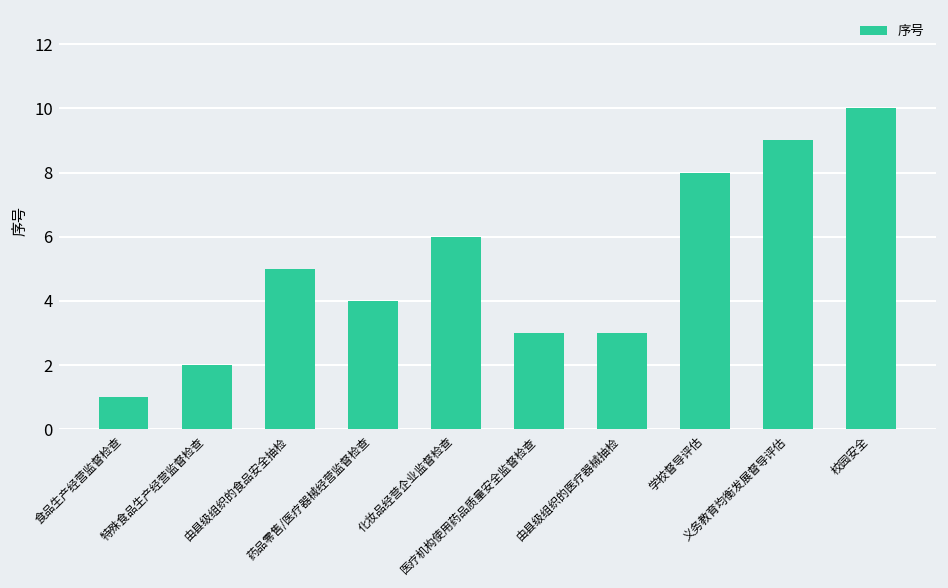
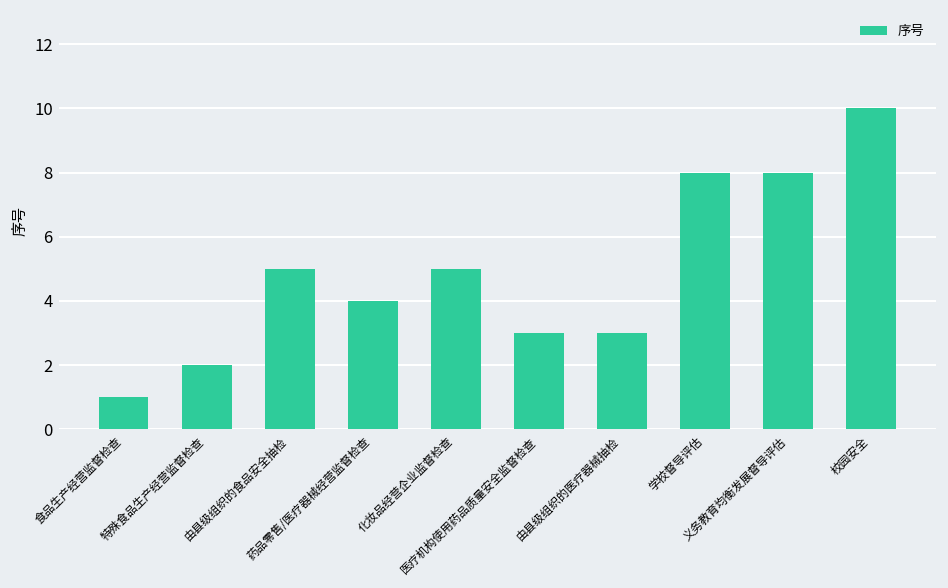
  {
    "食品生产经营监督检查": 1,
    "特殊食品生产经营监督检查": 2,
    "由县级组织的食品安全抽检": 5,
    "药品零售/医疗器械经营监督检查": 4,
-   "化妆品经营企业监督检查": 6,
+   "化妆品经营企业监督检查": 5,
    "医疗机构使用药品质量安全监督检查": 3,
    "由县级组织的医疗器械抽检": 3,
    "学校督导评估": 8,
-   "义务教育均衡发展督导评估": 9,
+   "义务教育均衡发展督导评估": 8,
    "校园安全": 10
  }
